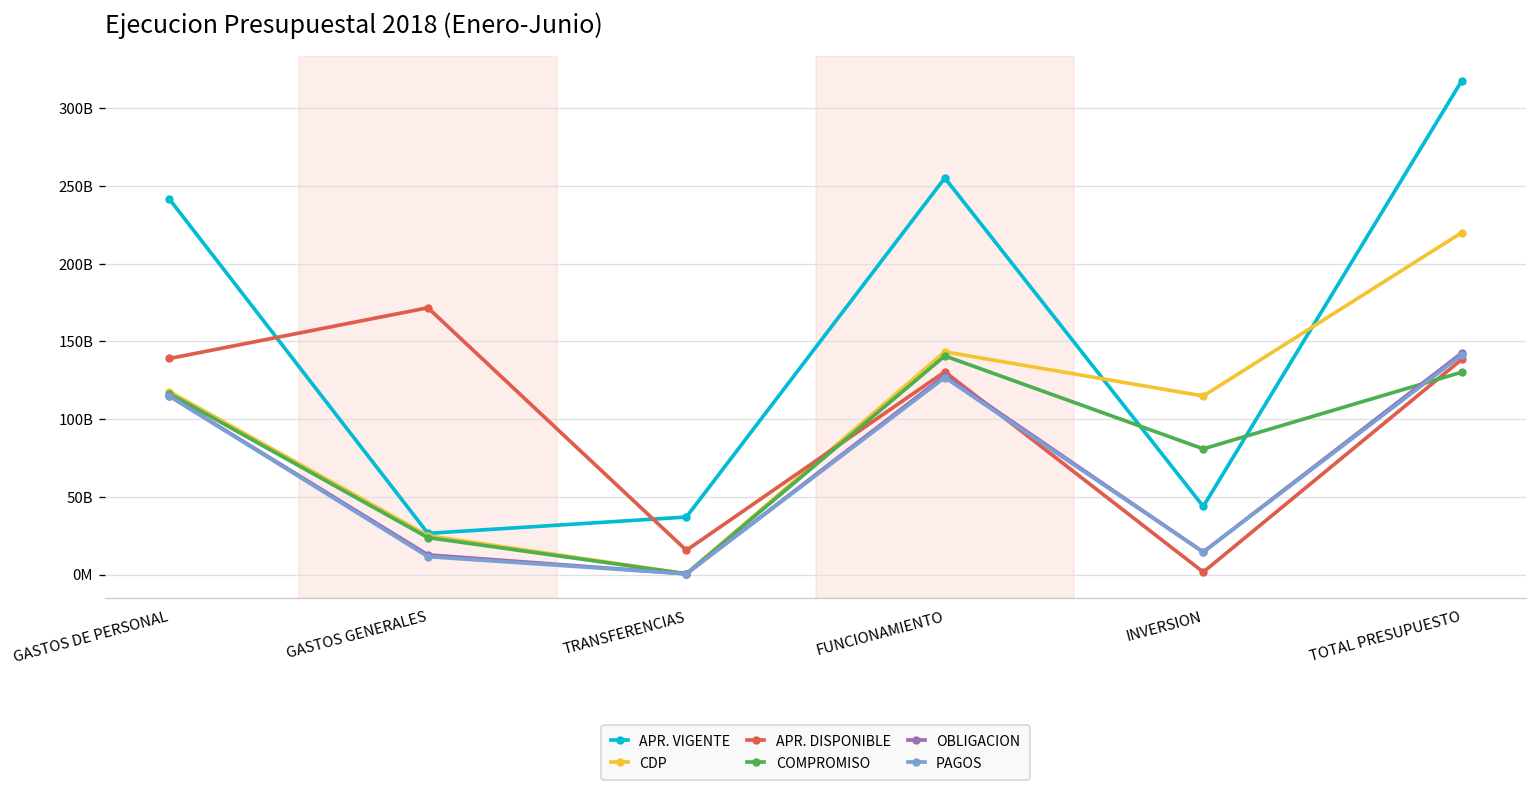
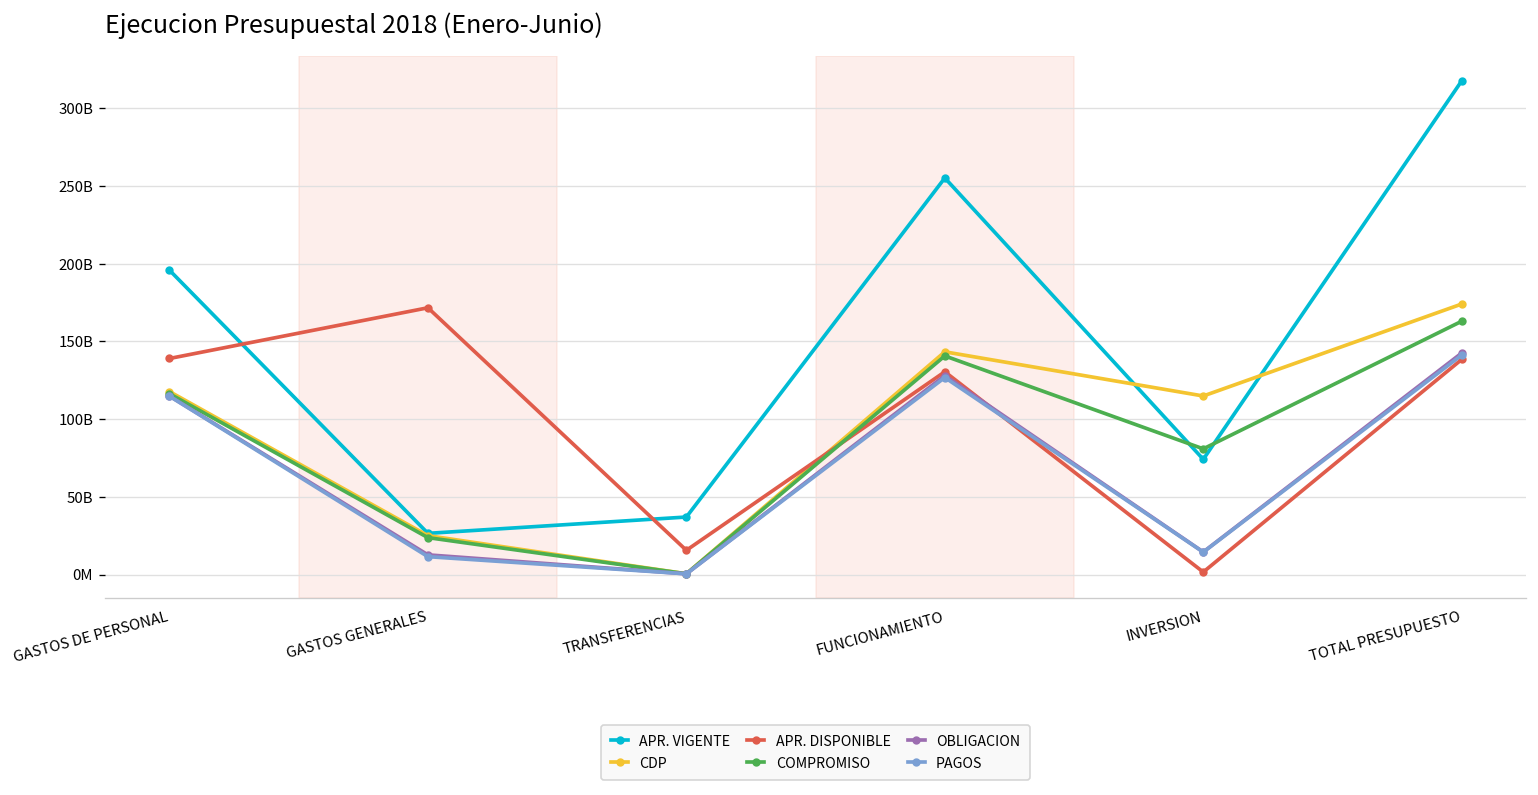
  {
    "APR. VIGENTE": {
-     "GASTOS DE PERSONAL": 242000000000,
+     "GASTOS DE PERSONAL": 196000000000,
      "TRANSFERENCIAS": 37000000000,
      "FUNCIONAMIENTO": 255000000000,
-     "INVERSION": 44000000000,
+     "INVERSION": 74000000000,
      "TOTAL PRESUPUESTO": 318000000000
    },
    "CDP": {
      "FUNCIONAMIENTO": 143000000000,
      "INVERSION": 115000000000,
-     "TOTAL PRESUPUESTO": 220000000000
+     "TOTAL PRESUPUESTO": 174000000000
    },
    "APR. DISPONIBLE": {
      "GASTOS DE PERSONAL": 139000000000,
      "GASTOS GENERALES": 172000000000,
      "TRANSFERENCIAS": 16000000000,
      "FUNCIONAMIENTO": 131000000000,
      "INVERSION": 2000000000,
      "TOTAL PRESUPUESTO": 138000000000
    },
    "COMPROMISO": {
      "FUNCIONAMIENTO": 141000000000,
      "INVERSION": 81000000000,
-     "TOTAL PRESUPUESTO": 130000000000
+     "TOTAL PRESUPUESTO": 163000000000
    }
  }
